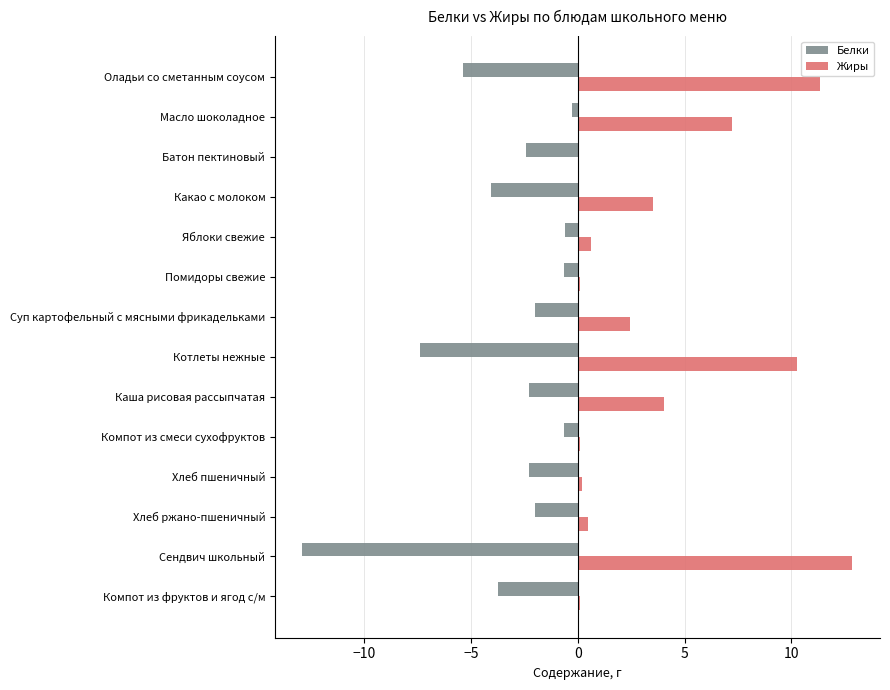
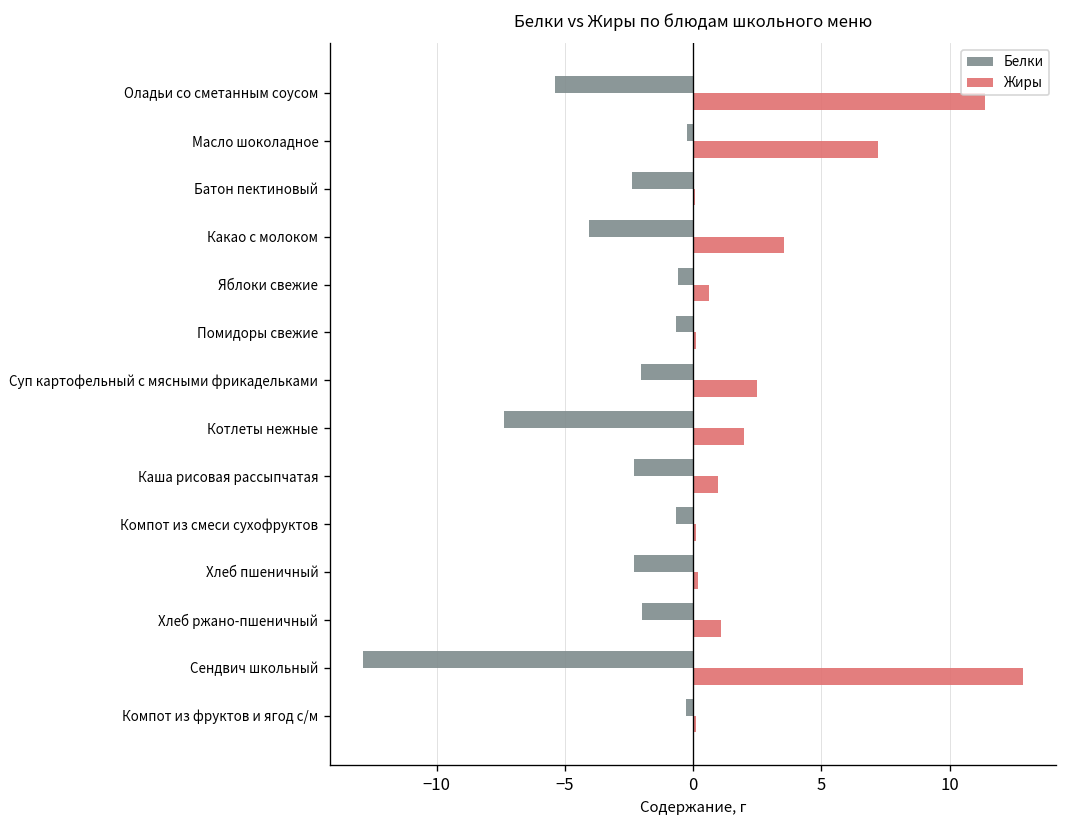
  {
    "Белки": {
      "Оладьи со сметанным соусом": -5.4,
      "Масло шоколадное": -0.3,
      "Батон пектиновый": -2.4,
      "Какао с молоком": -4.1,
      "Яблоки свежие": -0.6,
      "Помидоры свежие": -0.7,
      "Суп картофельный с мясными фрикадельками": -2.0,
      "Котлеты нежные": -7.4,
      "Каша рисовая рассыпчатая": -2.3,
      "Компот из смеси сухофруктов": -0.7,
      "Хлеб пшеничный": -2.3,
      "Хлеб ржано-пшеничный": -2.0,
      "Сендвич школьный": -12.9,
-     "Компот из фруктов и ягод с/м": -3.7
+     "Компот из фруктов и ягод с/м": -0.3
    },
    "Жиры": {
      "Оладьи со сметанным соусом": 11.4,
      "Масло шоколадное": 7.2,
      "Какао с молоком": 3.5,
      "Яблоки свежие": 0.6,
      "Помидоры свежие": 0.1,
      "Суп картофельный с мясными фрикадельками": 2.5,
-     "Котлеты нежные": 10.3,
-     "Каша рисовая рассыпчатая": 4.0,
+     "Котлеты нежные": 2.0,
+     "Каша рисовая рассыпчатая": 1.0,
      "Хлеб пшеничный": 0.2,
-     "Хлеб ржано-пшеничный": 0.5,
+     "Хлеб ржано-пшеничный": 1.1,
      "Сендвич школьный": 12.9
    }
  }
